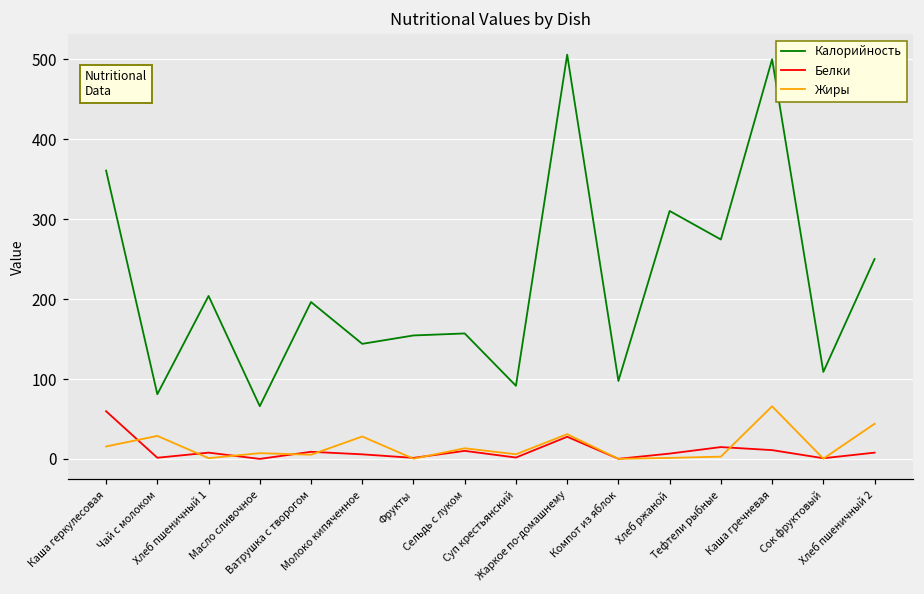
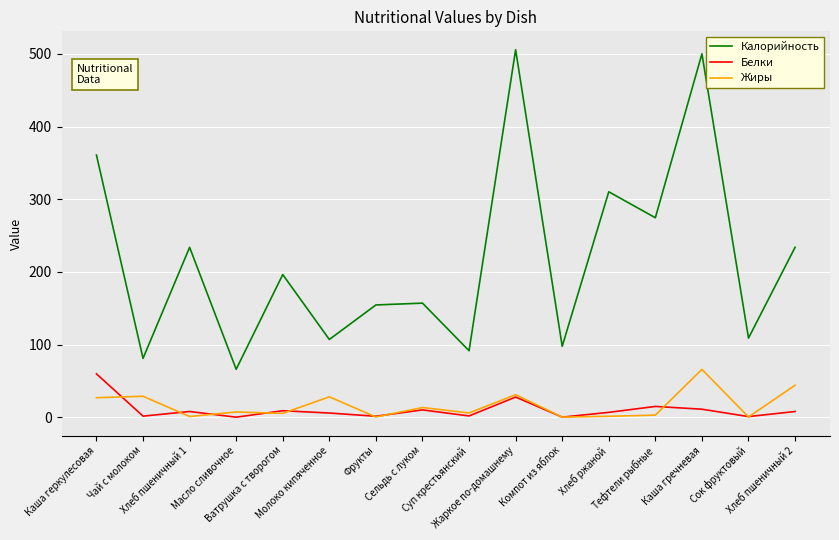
  {
    "Калорийность": {
      "Каша геркулесовая": 360,
      "Чай с молоком": 80,
-     "Хлеб пшеничный 1": 200,
+     "Хлеб пшеничный 1": 230,
      "Масло сливочное": 70,
      "Ватрушка с творогом": 200,
-     "Молоко кипяченное": 140,
+     "Молоко кипяченное": 110,
      "Фрукты": 150,
      "Сельдь с луком": 160,
      "Суп крестьянский": 90,
      "Жаркое по-домашнему": 510,
      "Компот из яблок": 100,
      "Хлеб ржаной": 310,
      "Тефтели рыбные": 270,
      "Каша гречневая": 500,
      "Сок фруктовый": 110,
-     "Хлеб пшеничный 2": 250
+     "Хлеб пшеничный 2": 230
    },
    "Белки": {
      "Каша геркулесовая": 60,
      "Чай с молоком": 0,
      "Хлеб пшеничный 1": 10,
      "Масло сливочное": 0,
      "Ватрушка с творогом": 10,
      "Молоко кипяченное": 10,
      "Суп крестьянский": 0,
      "Хлеб ржаной": 10,
      "Тефтели рыбные": 10,
      "Каша гречневая": 10,
      "Хлеб пшеничный 2": 10
    },
    "Жиры": {
-     "Каша геркулесовая": 20,
+     "Каша геркулесовая": 30,
      "Чай с молоком": 30,
      "Хлеб пшеничный 1": 0,
      "Масло сливочное": 10,
      "Ватрушка с творогом": 10,
      "Молоко кипяченное": 30,
      "Суп крестьянский": 10,
      "Хлеб ржаной": 0,
      "Тефтели рыбные": 0,
      "Каша гречневая": 70,
      "Хлеб пшеничный 2": 40
    }
  }
